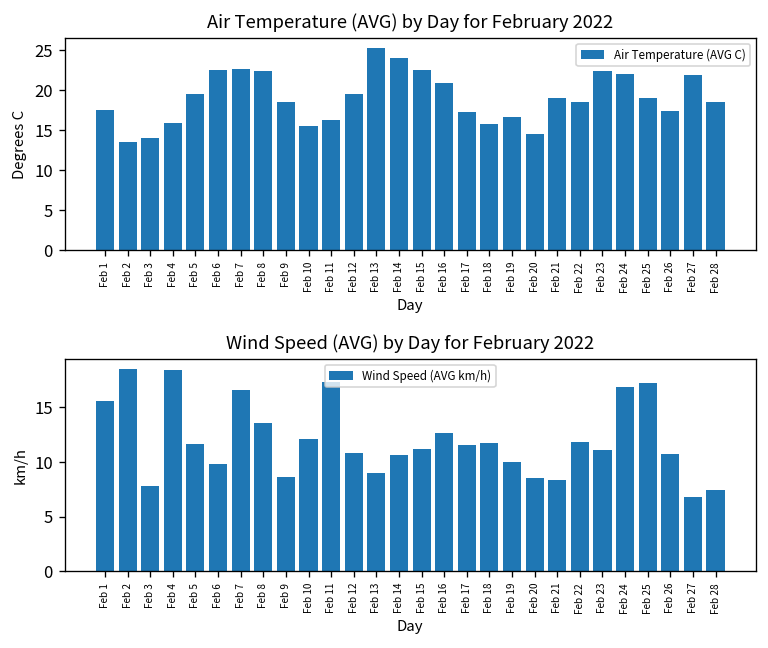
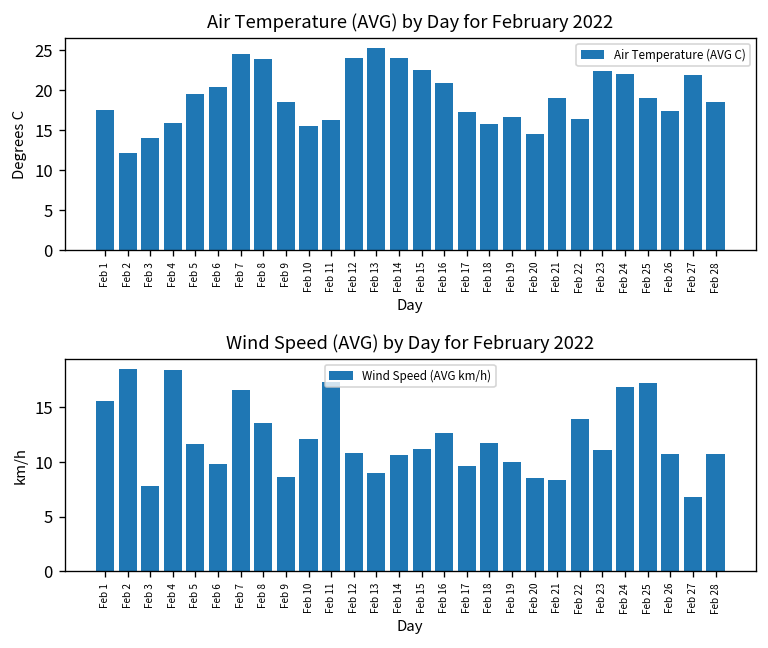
  {
    "Air Temperature (AVG) by Day for February 2022": {
      "Feb 1": 18,
-     "Feb 2": 14,
+     "Feb 2": 12,
      "Feb 3": 14,
      "Feb 4": 16,
      "Feb 5": 20,
-     "Feb 6": 23,
-     "Feb 7": 23,
-     "Feb 8": 22,
+     "Feb 6": 20,
+     "Feb 7": 25,
+     "Feb 8": 24,
      "Feb 9": 19,
      "Feb 10": 16,
      "Feb 11": 16,
-     "Feb 12": 20,
+     "Feb 12": 24,
      "Feb 13": 25,
      "Feb 14": 24,
      "Feb 15": 23,
      "Feb 16": 21,
      "Feb 17": 17,
      "Feb 18": 16,
      "Feb 19": 17,
      "Feb 20": 15,
      "Feb 21": 19,
-     "Feb 22": 19,
+     "Feb 22": 16,
      "Feb 23": 22,
      "Feb 24": 22,
      "Feb 25": 19,
      "Feb 26": 17,
      "Feb 27": 22,
      "Feb 28": 19
    },
    "Wind Speed (AVG) by Day for February 2022": {
      "Feb 1": 16,
      "Feb 2": 19,
      "Feb 3": 8,
      "Feb 4": 18,
      "Feb 5": 12,
      "Feb 6": 10,
      "Feb 7": 17,
      "Feb 8": 14,
      "Feb 9": 9,
      "Feb 10": 12,
      "Feb 12": 11,
      "Feb 13": 9,
      "Feb 14": 11,
      "Feb 15": 11,
      "Feb 16": 13,
-     "Feb 17": 12,
+     "Feb 17": 10,
      "Feb 18": 12,
      "Feb 19": 10,
      "Feb 20": 9,
      "Feb 21": 8,
-     "Feb 22": 12,
+     "Feb 22": 14,
      "Feb 23": 11,
      "Feb 24": 17,
      "Feb 25": 17,
      "Feb 26": 11,
      "Feb 27": 7,
-     "Feb 28": 7
+     "Feb 28": 11
    }
  }
